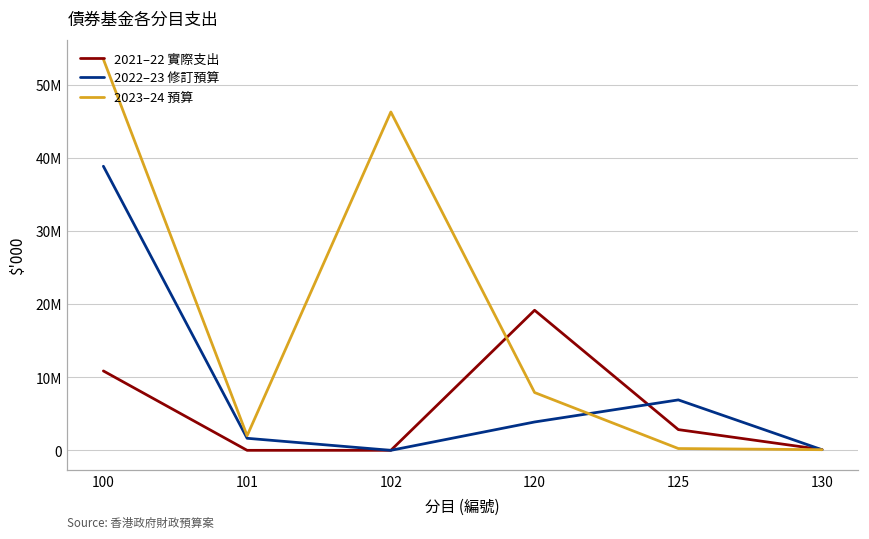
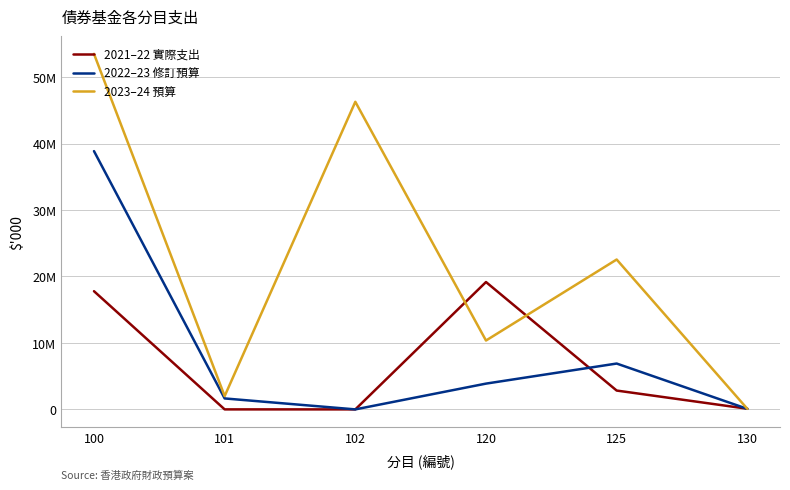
  {
    "2021–22 實際支出": {
-     "100": 11000000,
+     "100": 18000000,
      "101": 0,
      "120": 19000000,
      "125": 3000000
    },
    "2022–23 修訂預算": {
      "100": 39000000,
      "120": 4000000,
      "125": 7000000
    },
    "2023–24 預算": {
      "100": 53000000,
      "102": 46000000,
-     "120": 8000000,
-     "125": 0
+     "120": 10000000,
+     "125": 23000000
    }
  }
